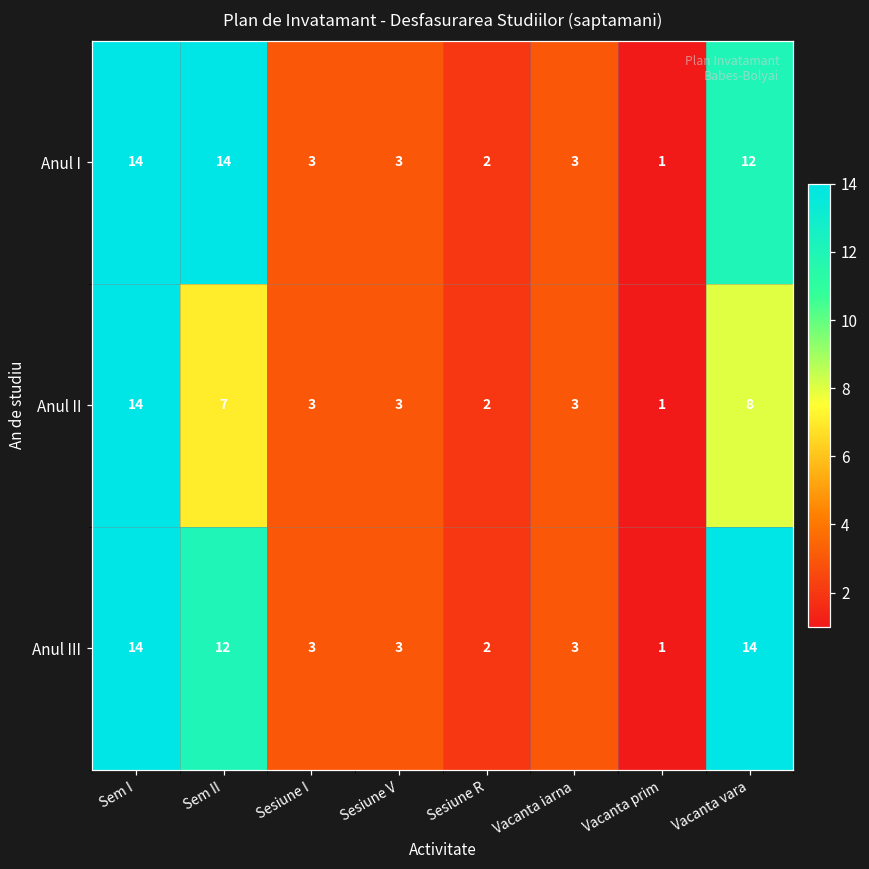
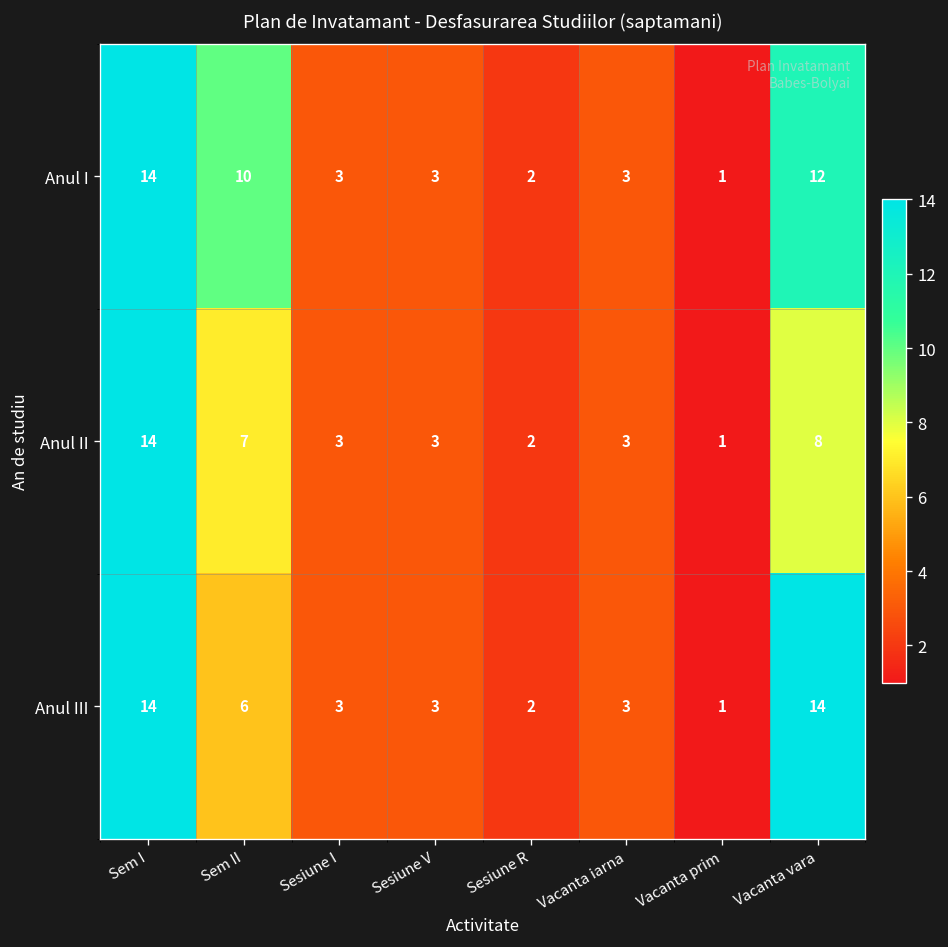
  {
    "Anul I": {
      "Sem I": 14,
-     "Sem II": 14,
+     "Sem II": 10,
      "Sesiune I": 3,
      "Sesiune V": 3,
      "Sesiune R": 2,
      "Vacanta iarna": 3,
      "Vacanta prim": 1
    },
    "Anul II": {
      "Sem I": 14,
      "Sem II": 7,
      "Sesiune I": 3,
      "Sesiune V": 3,
      "Sesiune R": 2,
      "Vacanta iarna": 3,
      "Vacanta prim": 1,
      "Vacanta vara": 8
    },
    "Anul III": {
      "Sem I": 14,
-     "Sem II": 12,
+     "Sem II": 6,
      "Sesiune I": 3,
      "Sesiune V": 3,
      "Sesiune R": 2,
      "Vacanta iarna": 3,
      "Vacanta prim": 1,
      "Vacanta vara": 14
    }
  }
